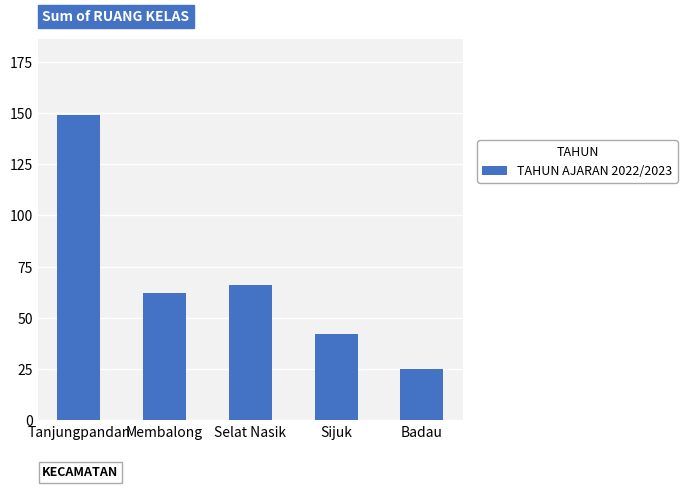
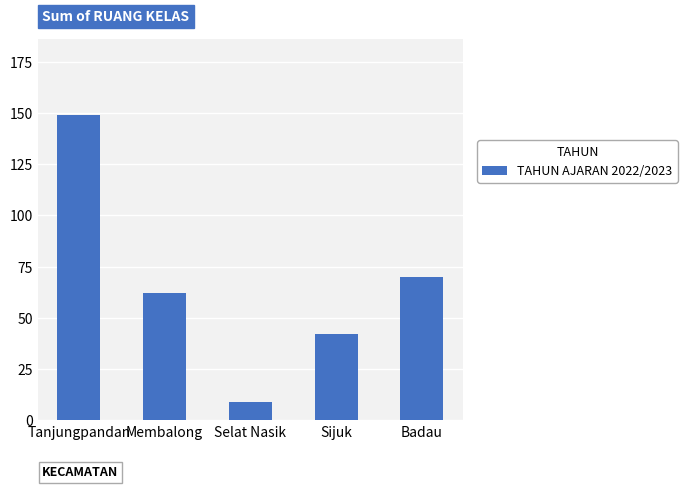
  {
    "Tanjungpandan": 149,
    "Membalong": 62,
-   "Selat Nasik": 66,
+   "Selat Nasik": 9,
    "Sijuk": 42,
-   "Badau": 25
+   "Badau": 70
  }
